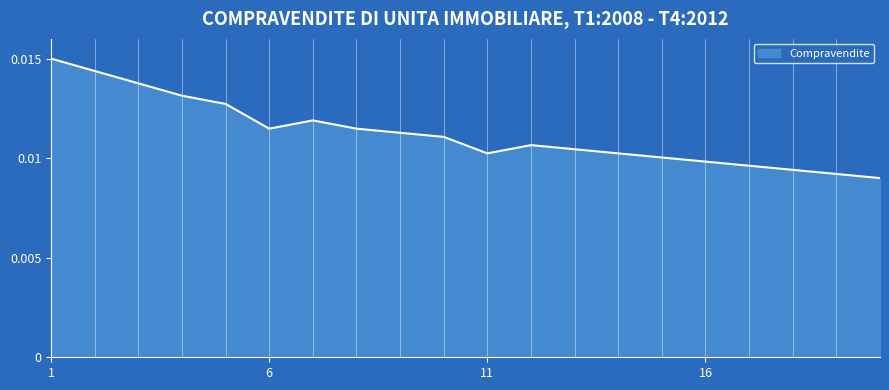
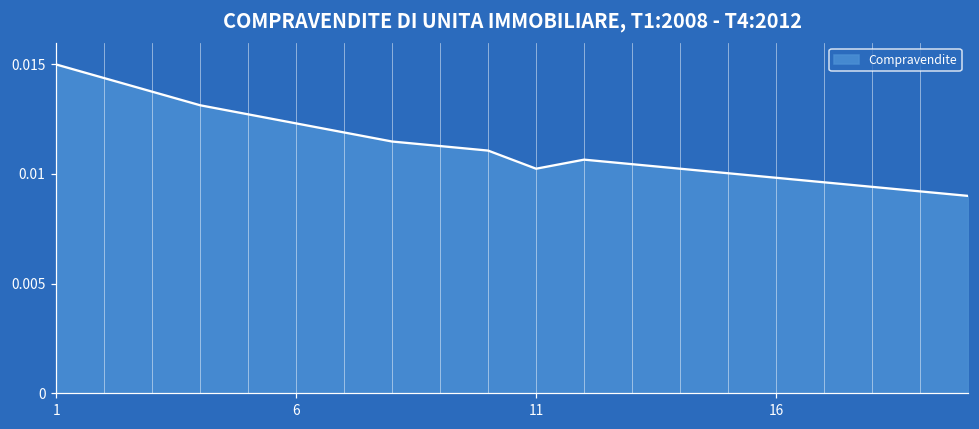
  {
    "1": 0.0150,
-   "6": 0.0115,
+   "6": 0.0123,
    "11": 0.0102,
    "16": 0.0098
  }
